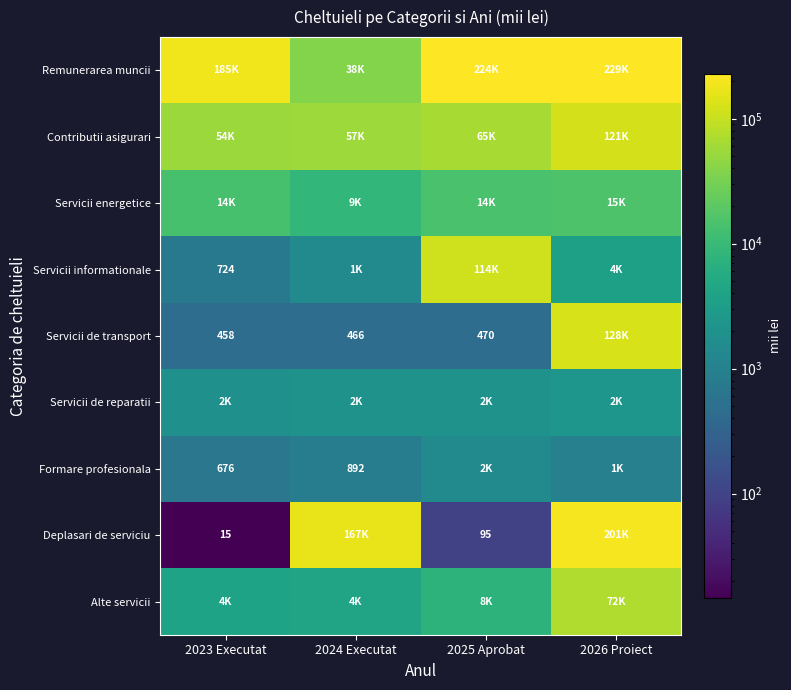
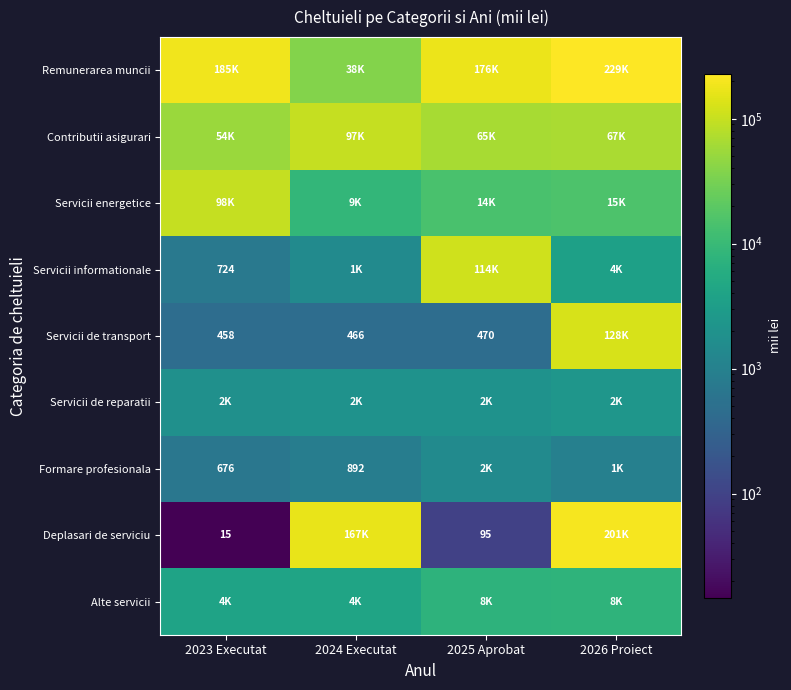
  {
    "Remunerarea muncii": {
      "2023 Executat": "185K",
      "2024 Executat": "38K",
-     "2025 Aprobat": "224K",
+     "2025 Aprobat": "176K",
      "2026 Proiect": "229K"
    },
    "Contributii asigurari": {
      "2023 Executat": "54K",
-     "2024 Executat": "57K",
+     "2024 Executat": "97K",
      "2025 Aprobat": "65K",
-     "2026 Proiect": "121K"
+     "2026 Proiect": "67K"
    },
    "Servicii energetice": {
-     "2023 Executat": "14K",
+     "2023 Executat": "98K",
      "2024 Executat": "9K",
      "2025 Aprobat": "14K",
      "2026 Proiect": "15K"
    },
    "Servicii informationale": {
      "2023 Executat": "724",
      "2024 Executat": "1K",
      "2025 Aprobat": "114K",
      "2026 Proiect": "4K"
    },
    "Servicii de transport": {
      "2023 Executat": "458",
      "2024 Executat": "466",
      "2025 Aprobat": "470",
      "2026 Proiect": "128K"
    },
    "Servicii de reparatii": {
      "2023 Executat": "2K",
      "2024 Executat": "2K",
      "2025 Aprobat": "2K",
      "2026 Proiect": "2K"
    },
    "Formare profesionala": {
      "2023 Executat": "676",
      "2024 Executat": "892",
      "2025 Aprobat": "2K",
      "2026 Proiect": "1K"
    },
    "Deplasari de serviciu": {
      "2023 Executat": "15",
      "2024 Executat": "167K",
      "2025 Aprobat": "95",
      "2026 Proiect": "201K"
    },
    "Alte servicii": {
      "2023 Executat": "4K",
      "2024 Executat": "4K",
      "2025 Aprobat": "8K",
-     "2026 Proiect": "72K"
+     "2026 Proiect": "8K"
    }
  }
